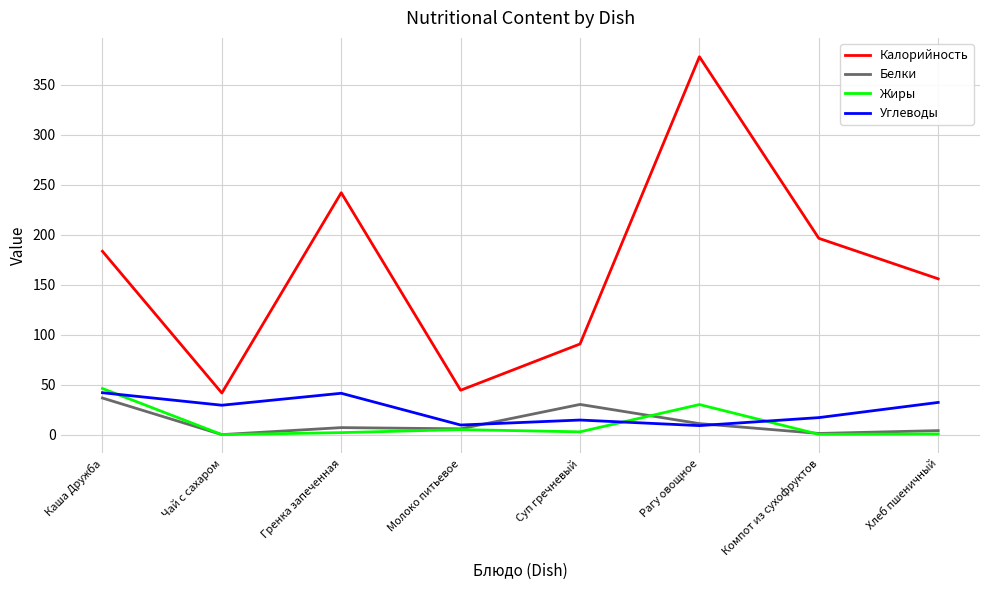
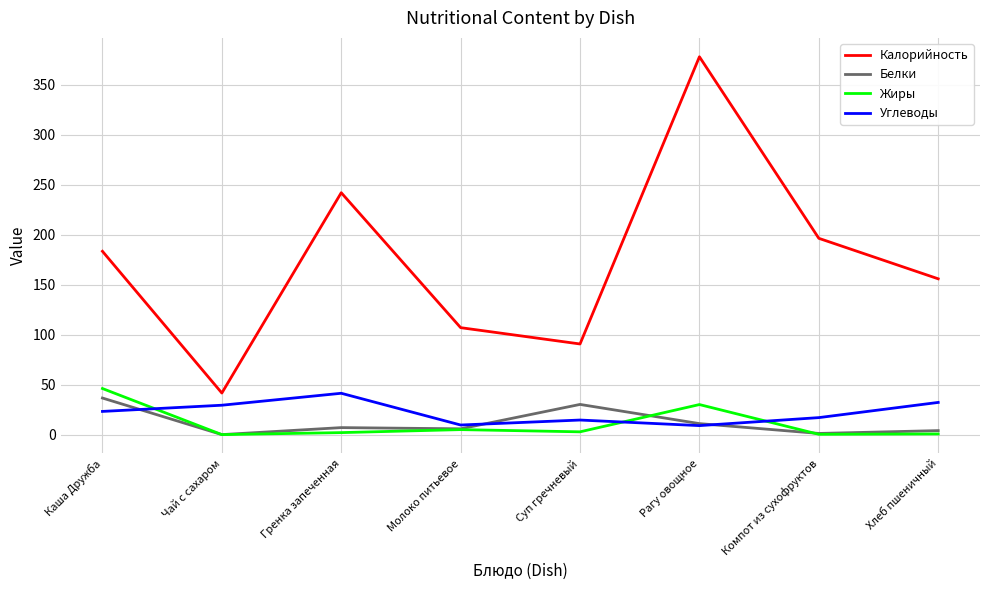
  {
    "Калорийность": {
      "Каша Дружба": 180,
      "Чай с сахаром": 40,
      "Гренка запеченная": 240,
-     "Молоко питьевое": 40,
+     "Молоко питьевое": 110,
      "Суп гречневый": 90,
      "Рагу овощное": 380,
      "Компот из сухофруктов": 200,
      "Хлеб пшеничный": 160
    },
    "Белки": {
      "Каша Дружба": 40,
      "Гренка запеченная": 10,
      "Суп гречневый": 30,
      "Хлеб пшеничный": 0
    },
    "Жиры": {
      "Каша Дружба": 50,
      "Гренка запеченная": 0,
      "Суп гречневый": 0,
      "Рагу овощное": 30,
      "Хлеб пшеничный": 0
    },
    "Углеводы": {
-     "Каша Дружба": 40,
+     "Каша Дружба": 20,
      "Чай с сахаром": 30,
      "Гренка запеченная": 40,
      "Молоко питьевое": 10,
      "Суп гречневый": 10,
      "Компот из сухофруктов": 20,
      "Хлеб пшеничный": 30
    }
  }
